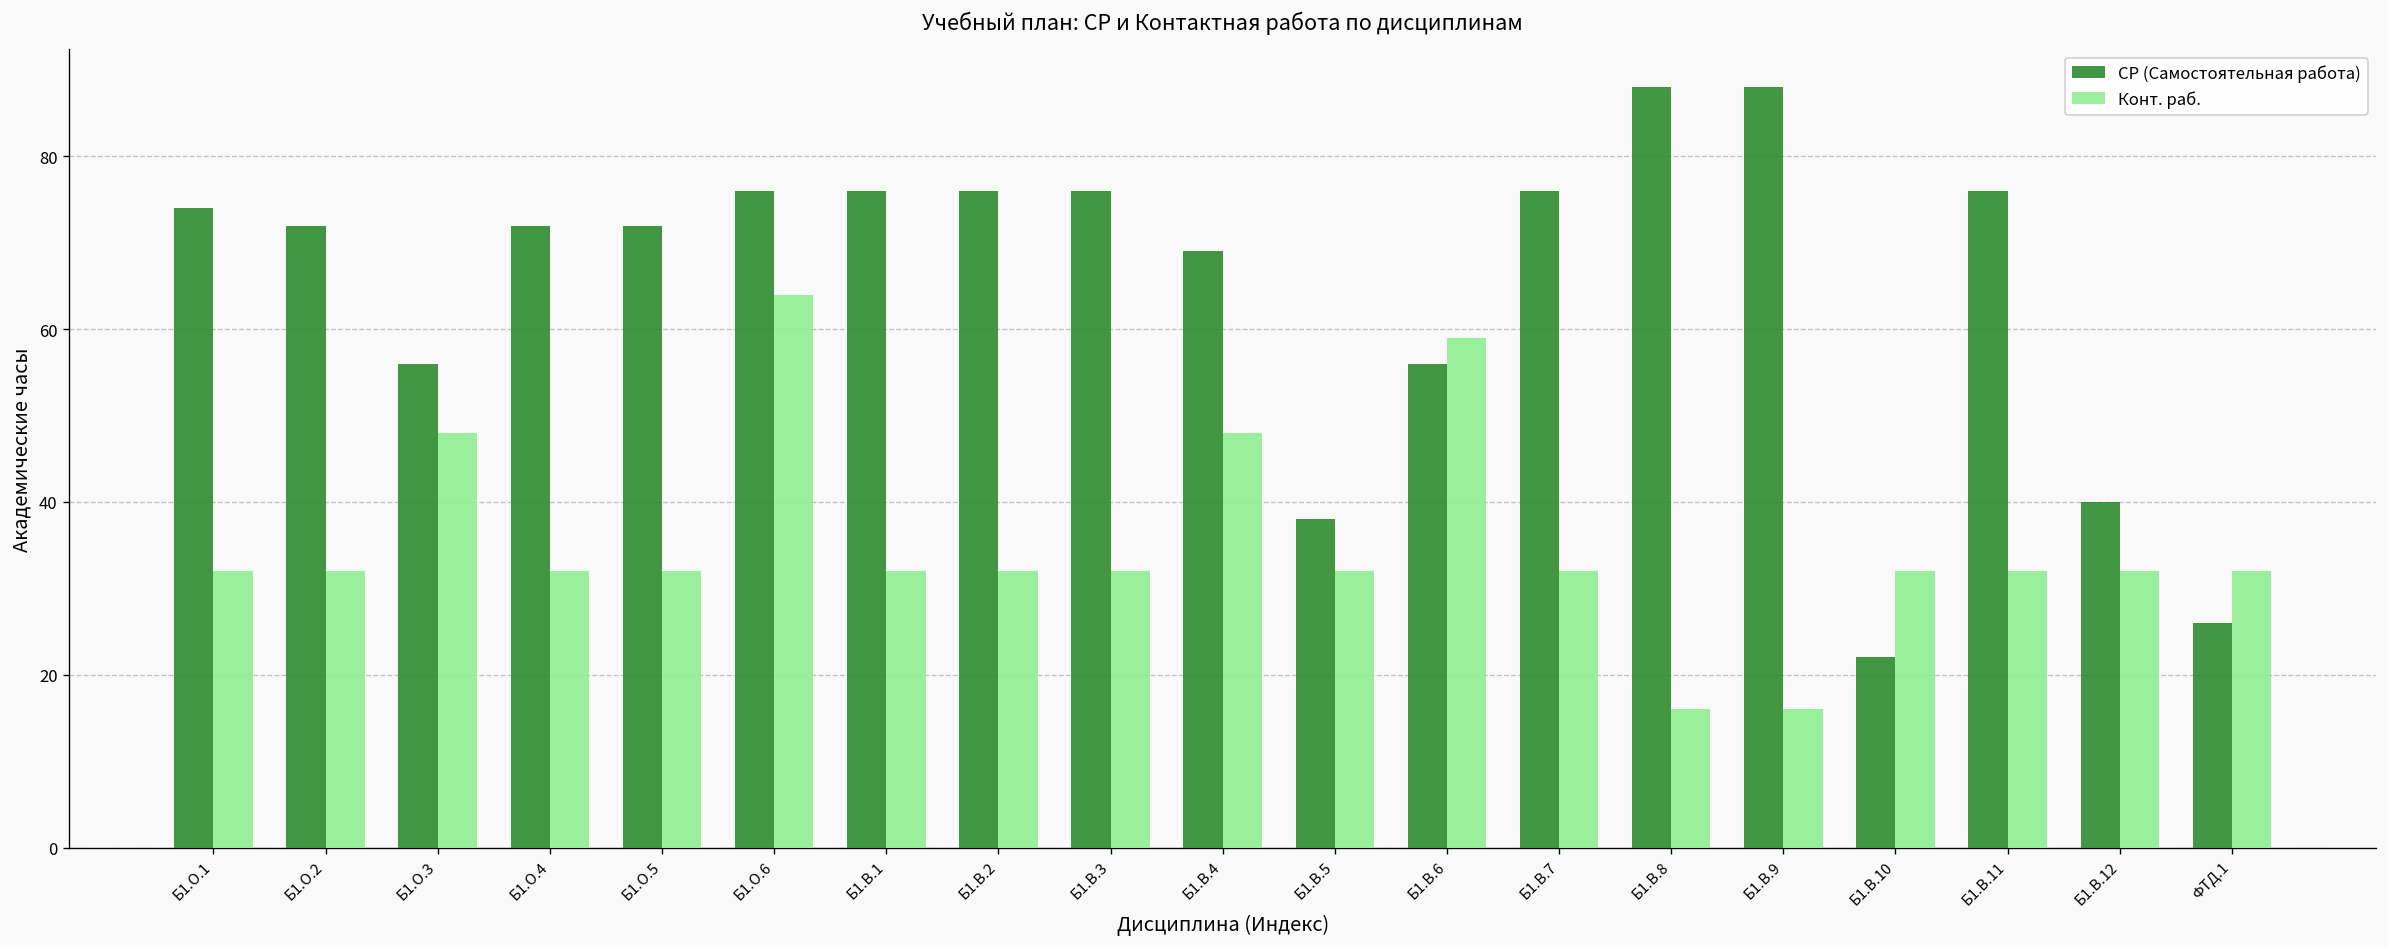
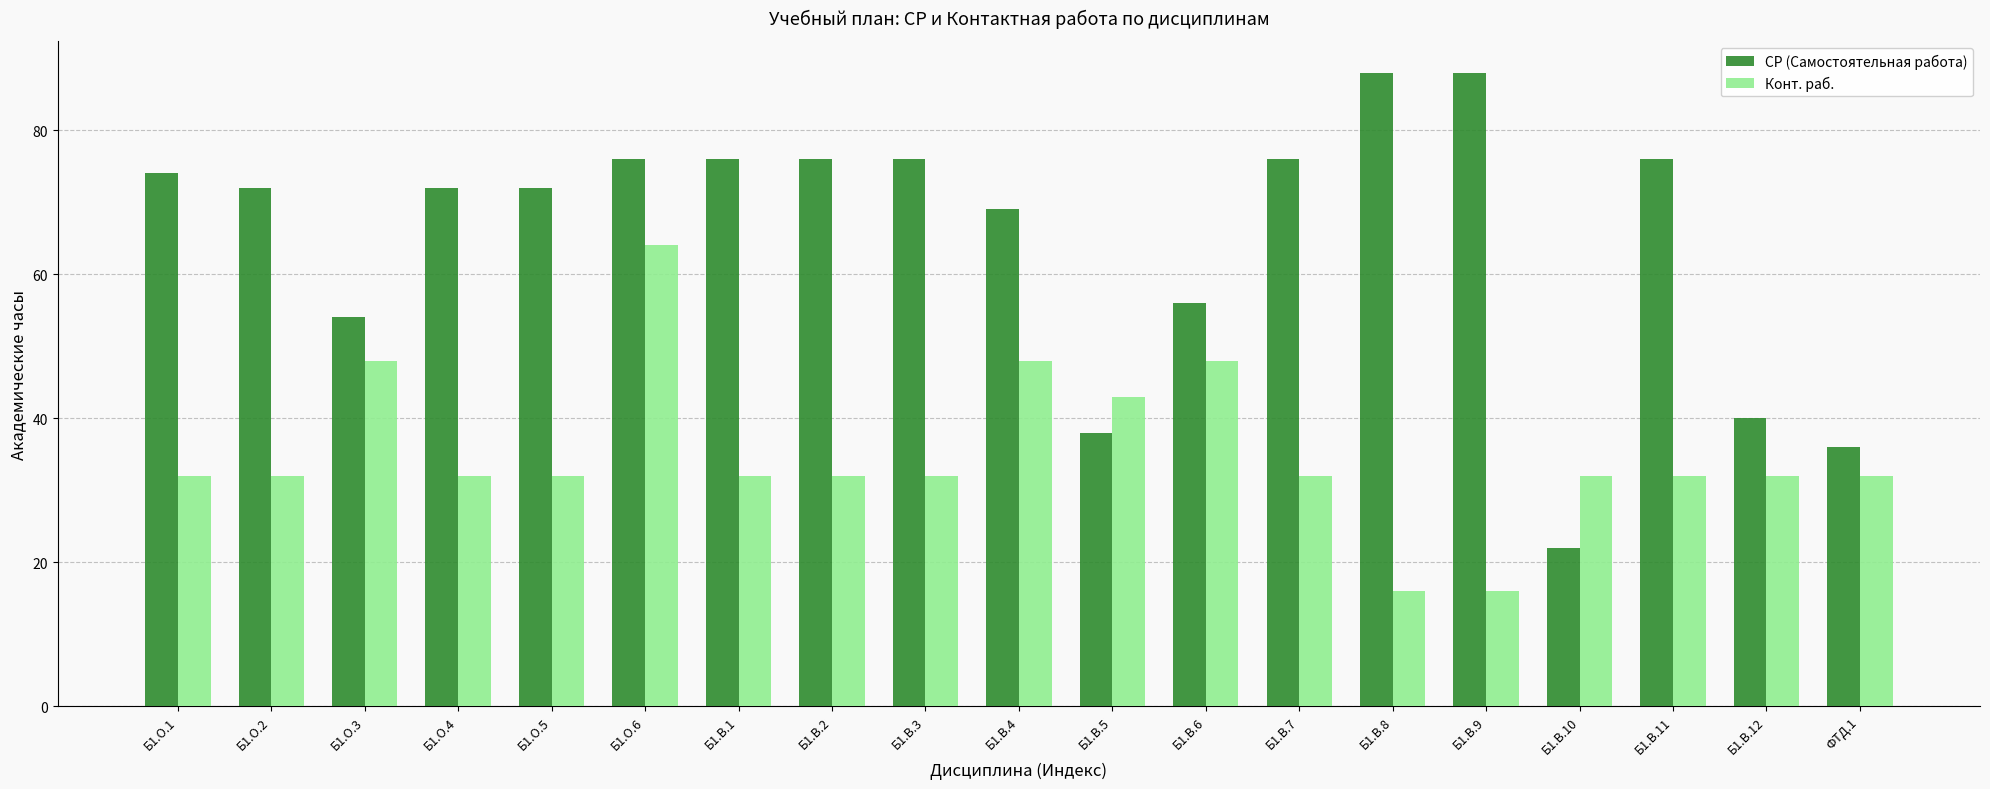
  {
    "СР (Самостоятельная работа)": {
      "Б1.О.1": 74,
      "Б1.О.2": 72,
-     "Б1.О.3": 56,
+     "Б1.О.3": 54,
      "Б1.О.4": 72,
      "Б1.О.5": 72,
      "Б1.О.6": 76,
      "Б1.В.1": 76,
      "Б1.В.2": 76,
      "Б1.В.3": 76,
      "Б1.В.4": 69,
      "Б1.В.5": 38,
      "Б1.В.6": 56,
      "Б1.В.7": 76,
      "Б1.В.8": 88,
      "Б1.В.9": 88,
      "Б1.В.10": 22,
      "Б1.В.11": 76,
      "Б1.В.12": 40,
-     "ФТД.1": 26
+     "ФТД.1": 36
    },
    "Конт. раб.": {
      "Б1.О.1": 32,
      "Б1.О.2": 32,
      "Б1.О.3": 48,
      "Б1.О.4": 32,
      "Б1.О.5": 32,
      "Б1.О.6": 64,
      "Б1.В.1": 32,
      "Б1.В.2": 32,
      "Б1.В.3": 32,
      "Б1.В.4": 48,
-     "Б1.В.5": 32,
-     "Б1.В.6": 59,
+     "Б1.В.5": 43,
+     "Б1.В.6": 48,
      "Б1.В.7": 32,
      "Б1.В.8": 16,
      "Б1.В.9": 16,
      "Б1.В.10": 32,
      "Б1.В.11": 32,
      "Б1.В.12": 32,
      "ФТД.1": 32
    }
  }
